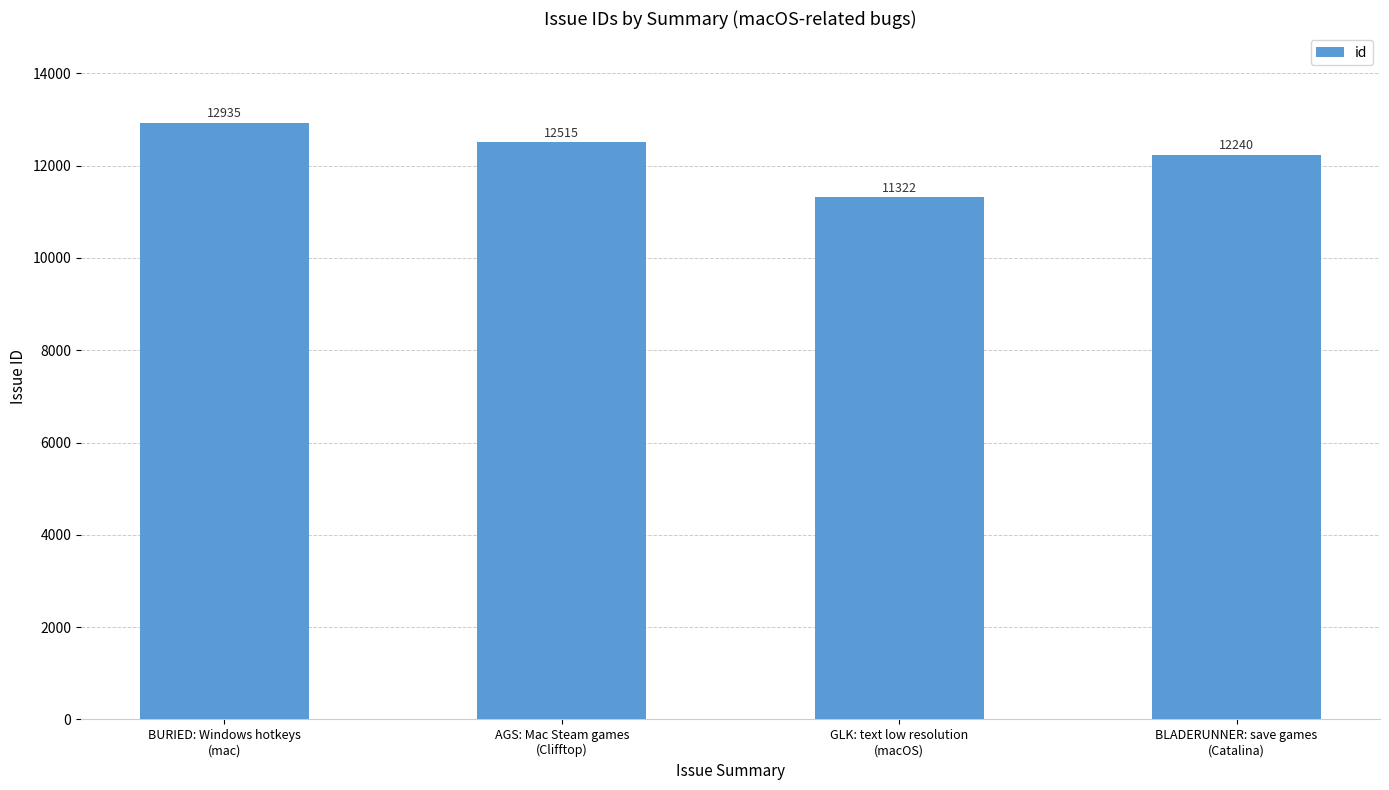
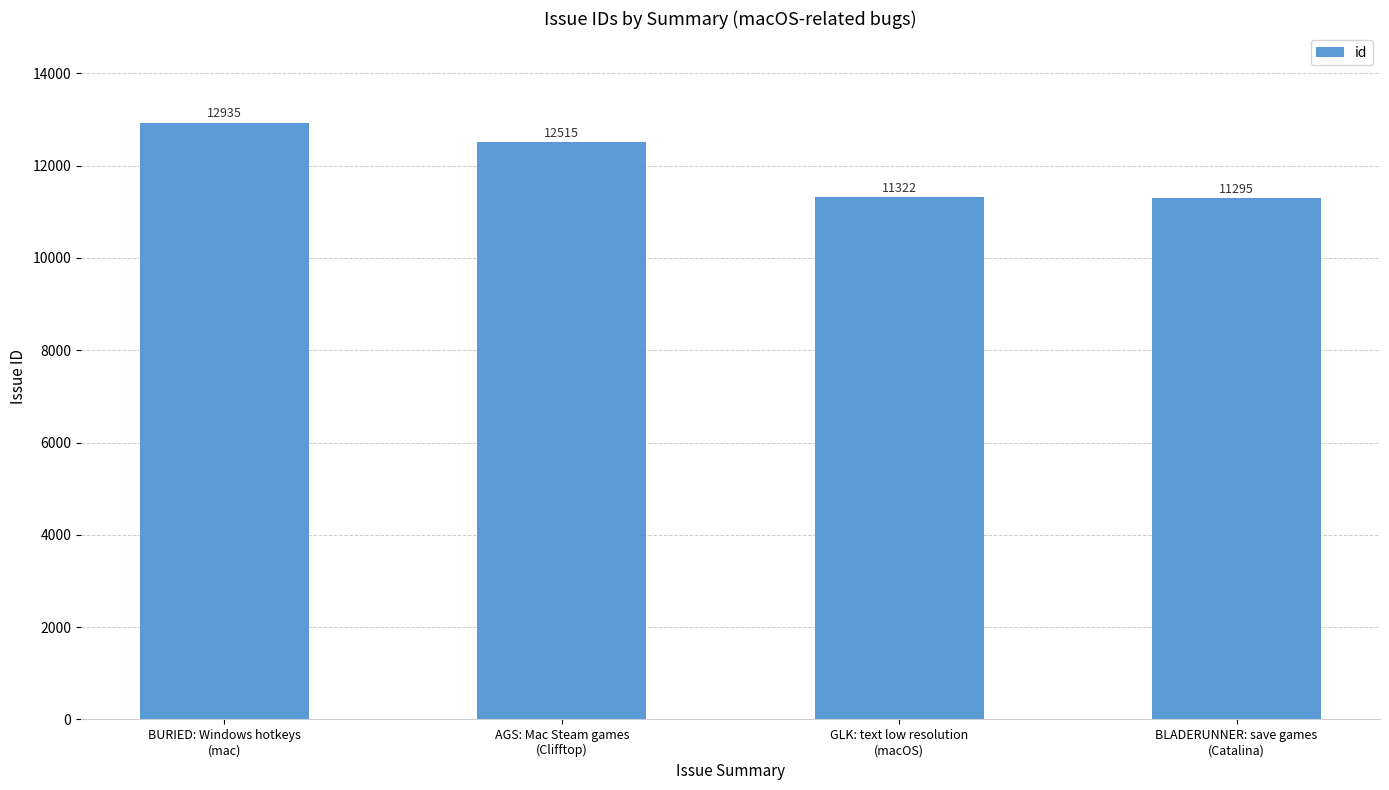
  {
    "BURIED: Windows hotkeys (mac)": 12935,
    "AGS: Mac Steam games (Clifftop)": 12515,
    "GLK: text low resolution (macOS)": 11322,
-   "BLADERUNNER: save games (Catalina)": 12240
+   "BLADERUNNER: save games (Catalina)": 11295
  }
